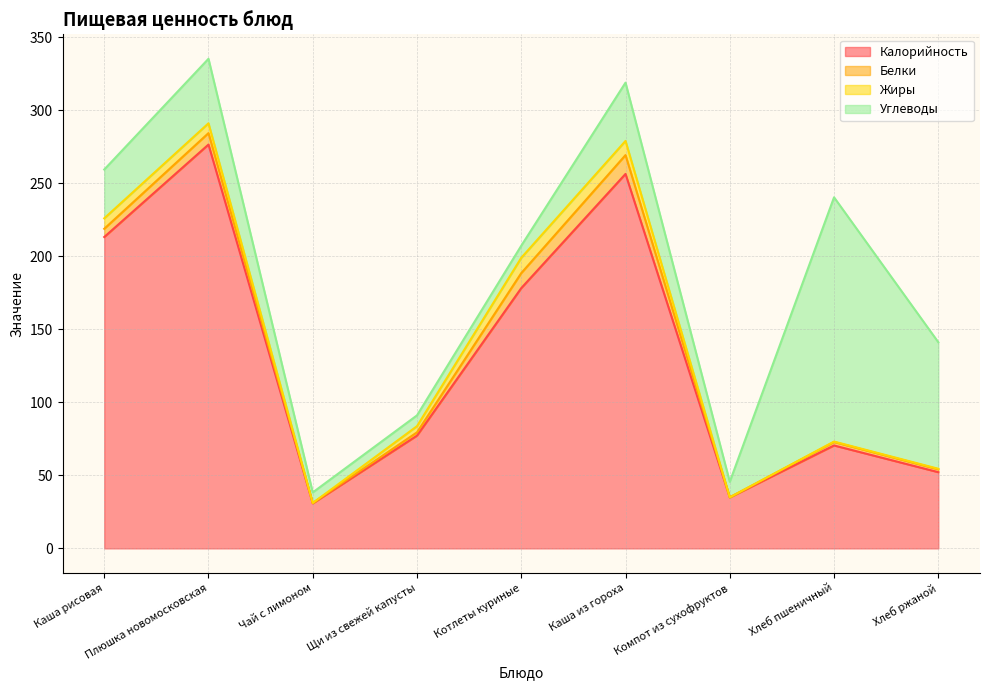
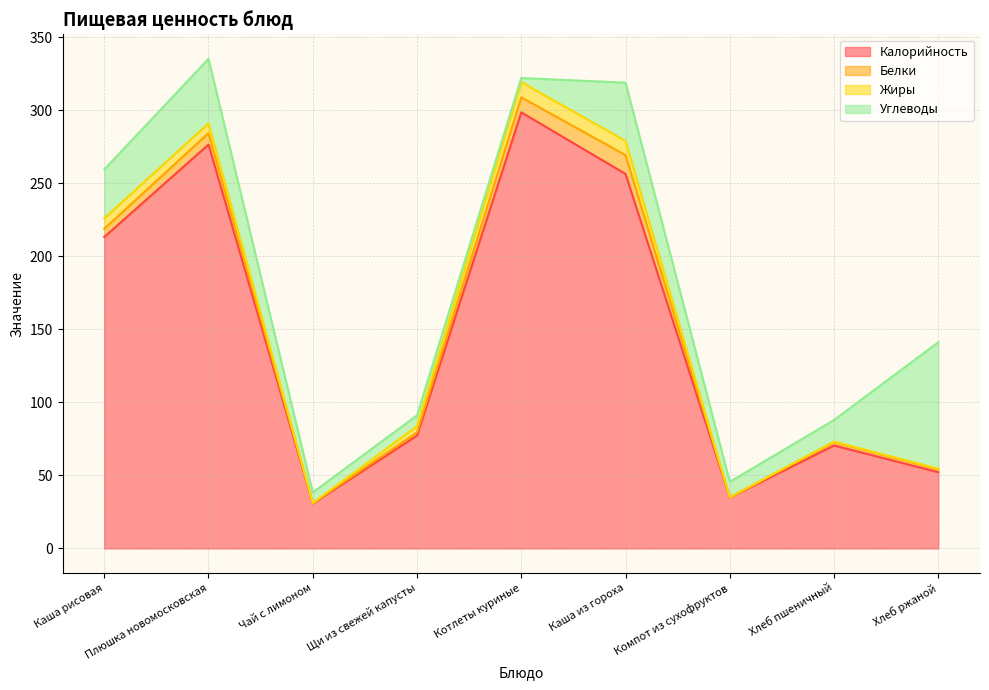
  {
    "Калорийность": {
      "Каша рисовая": 213,
      "Плюшка новомосковская": 277,
      "Щи из свежей капусты": 77,
-     "Котлеты куриные": 178,
+     "Котлеты куриные": 299,
      "Каша из гороха": 256,
      "Хлеб пшеничный": 71,
      "Хлеб ржаной": 52
    },
    "Углеводы": {
      "Каша рисовая": 33,
      "Плюшка новомосковская": 44,
      "Чай с лимоном": 7,
      "Щи из свежей капусты": 7,
-     "Котлеты куриные": 8,
+     "Котлеты куриные": 3,
      "Каша из гороха": 40,
      "Компот из сухофруктов": 11,
-     "Хлеб пшеничный": 167,
+     "Хлеб пшеничный": 15,
      "Хлеб ржаной": 87
    }
  }
